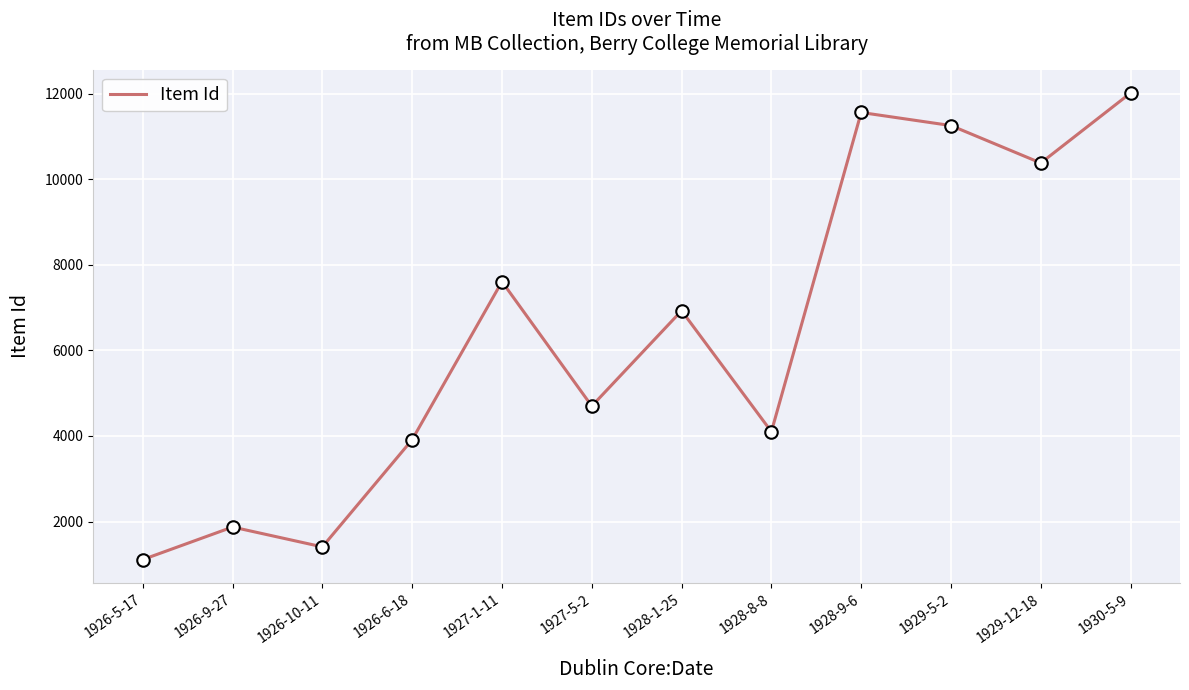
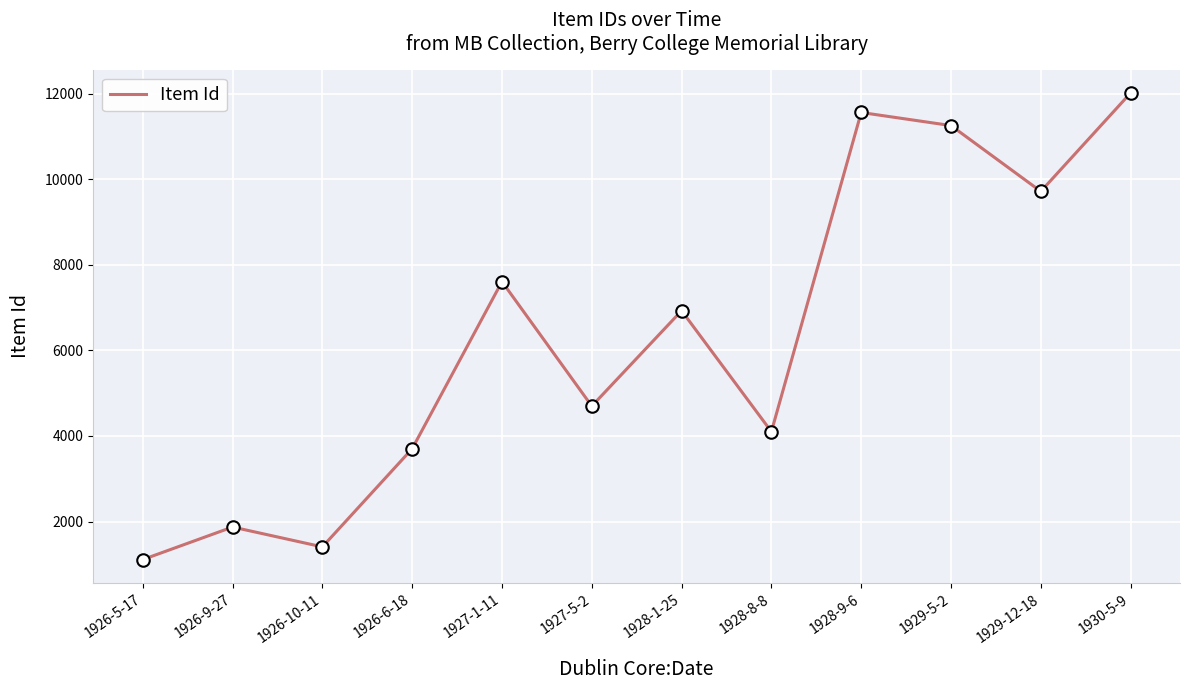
  {
    "1926-5-17": 1100,
    "1926-9-27": 1900,
    "1926-10-11": 1400,
-   "1926-6-18": 3900,
+   "1926-6-18": 3700,
    "1927-1-11": 7600,
    "1927-5-2": 4700,
    "1928-1-25": 6900,
    "1928-8-8": 4100,
    "1928-9-6": 11600,
    "1929-5-2": 11300,
-   "1929-12-18": 10400,
+   "1929-12-18": 9700,
    "1930-5-9": 12000
  }
